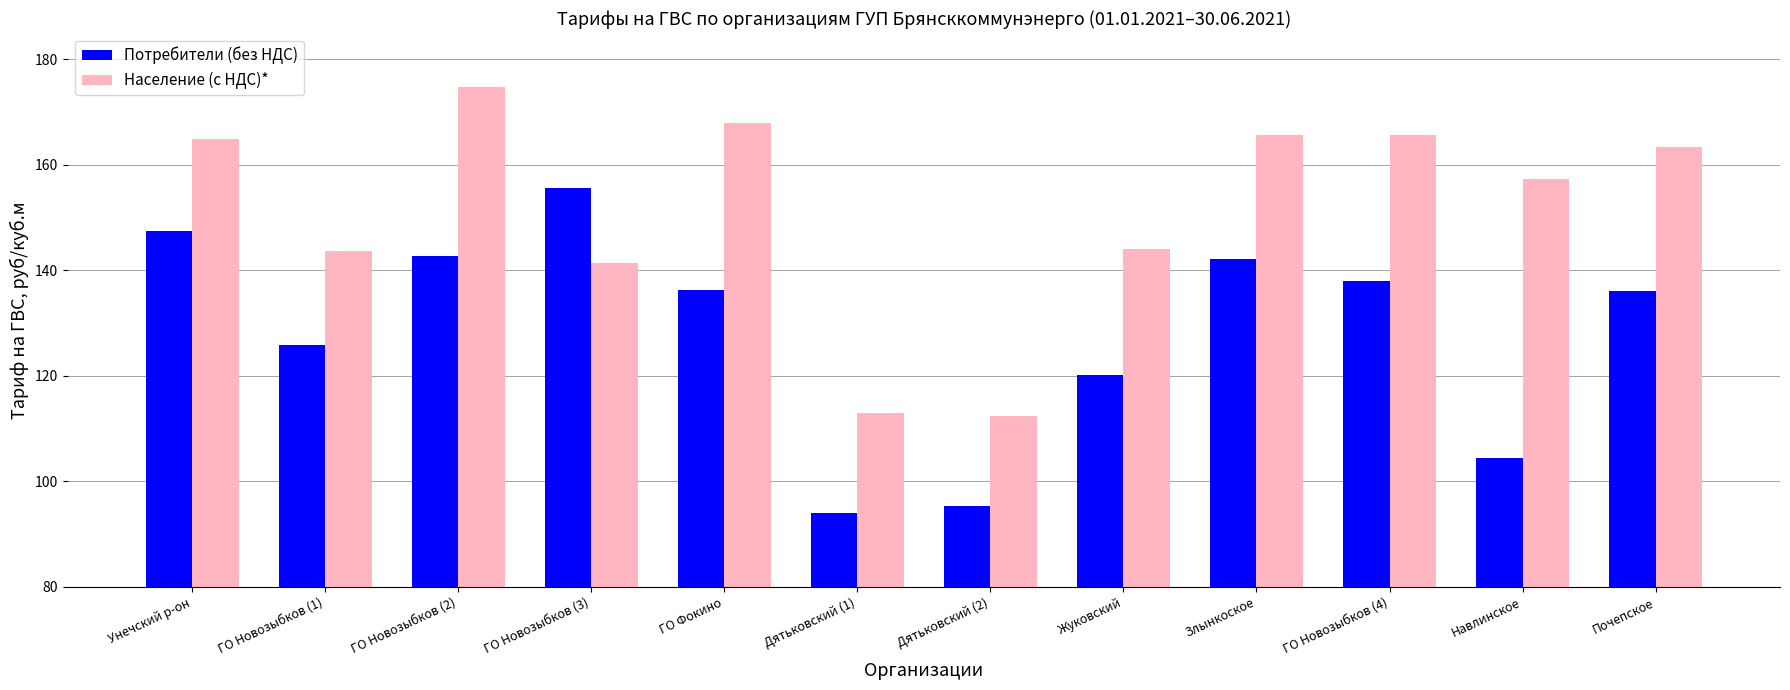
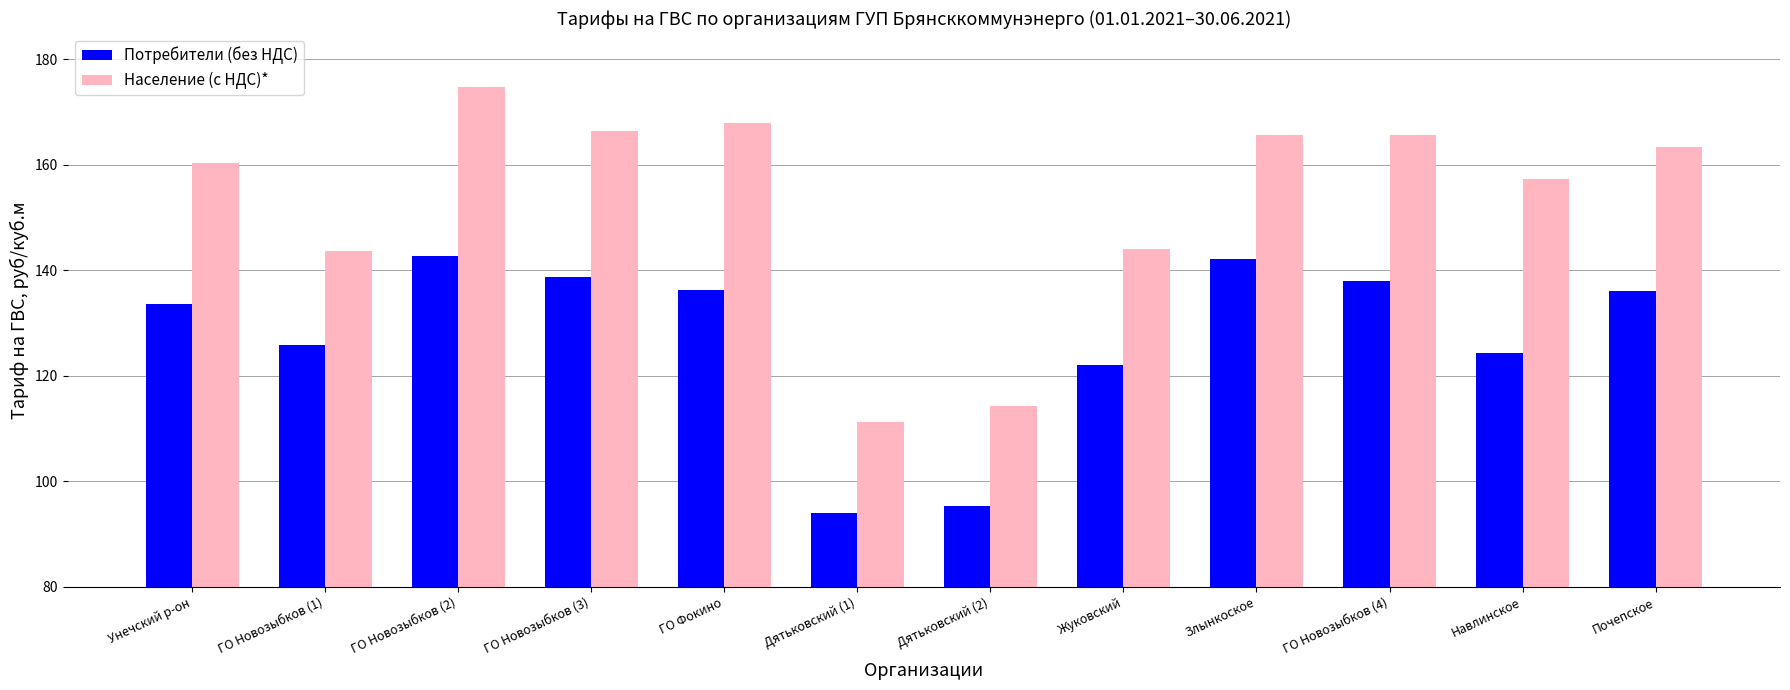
  {
    "Потребители (без НДС)": {
-     "Унечский р-он": 147,
+     "Унечский р-он": 134,
      "ГО Новозыбков (1)": 126,
      "ГО Новозыбков (2)": 143,
-     "ГО Новозыбков (3)": 156,
+     "ГО Новозыбков (3)": 139,
      "ГО Фокино": 136,
      "Дятьковский (1)": 94,
      "Дятьковский (2)": 95,
-     "Жуковский": 120,
+     "Жуковский": 122,
      "Злынкоское": 142,
      "ГО Новозыбков (4)": 138,
-     "Навлинское": 104,
+     "Навлинское": 124,
      "Почепское": 136
    },
    "Население (с НДС)*": {
-     "Унечский р-он": 165,
+     "Унечский р-он": 160,
      "ГО Новозыбков (1)": 144,
      "ГО Новозыбков (2)": 175,
-     "ГО Новозыбков (3)": 141,
+     "ГО Новозыбков (3)": 167,
      "ГО Фокино": 168,
-     "Дятьковский (1)": 113,
-     "Дятьковский (2)": 112,
+     "Дятьковский (1)": 111,
+     "Дятьковский (2)": 114,
      "Жуковский": 144,
      "Злынкоское": 166,
      "ГО Новозыбков (4)": 166,
      "Навлинское": 157,
      "Почепское": 163
    }
  }
